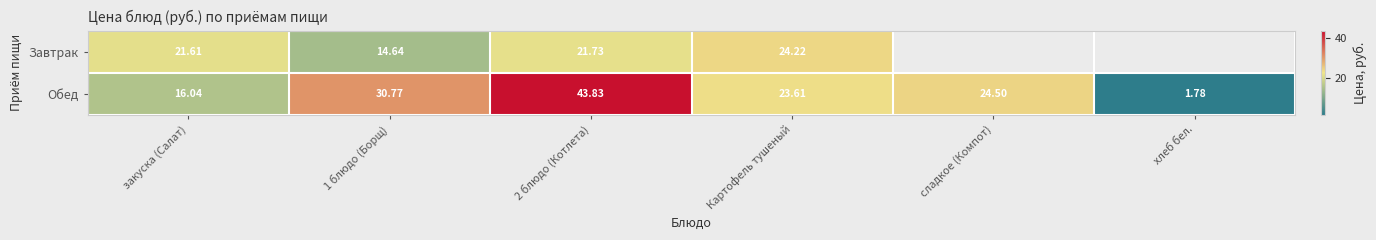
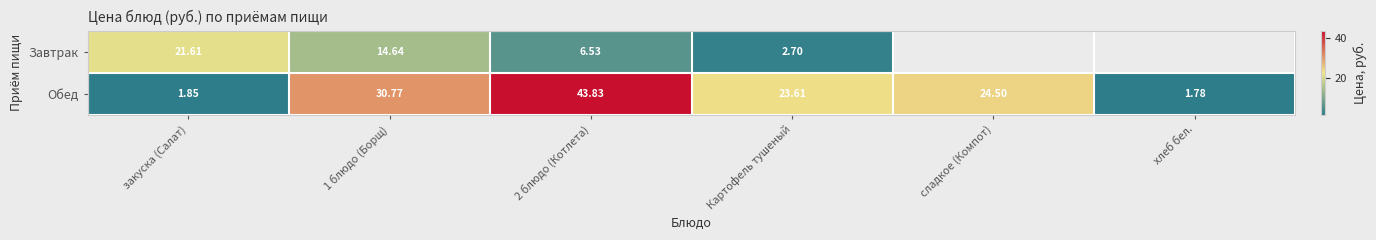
  {
    "Завтрак": {
      "закуска (Салат)": 21.61,
      "1 блюдо (Борщ)": 14.64,
-     "2 блюдо (Котлета)": 21.73,
-     "Картофель тушеный": 24.22
+     "2 блюдо (Котлета)": 6.53,
+     "Картофель тушеный": 2.70
    },
    "Обед": {
-     "закуска (Салат)": 16.04,
+     "закуска (Салат)": 1.85,
      "1 блюдо (Борщ)": 30.77,
      "2 блюдо (Котлета)": 43.83,
      "Картофель тушеный": 23.61,
      "сладкое (Компот)": 24.50,
      "хлеб бел.": 1.78
    }
  }
